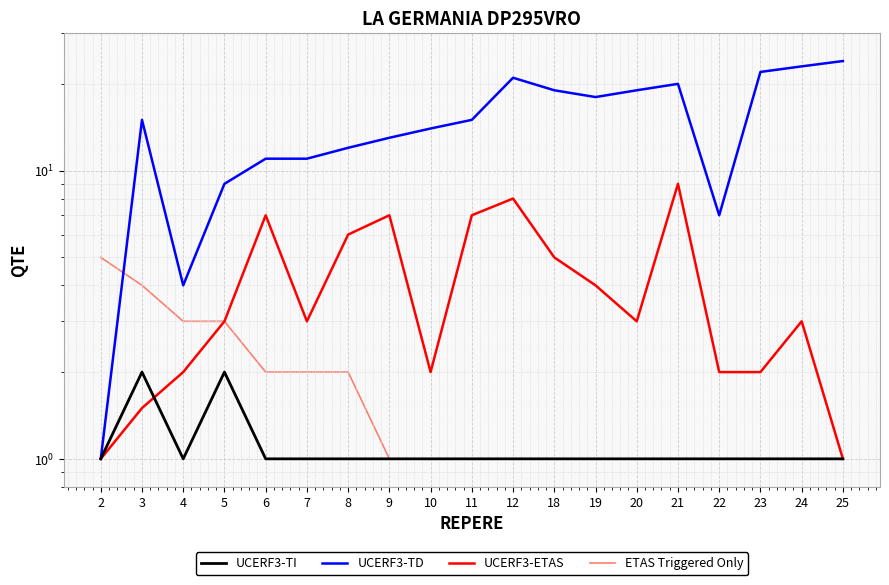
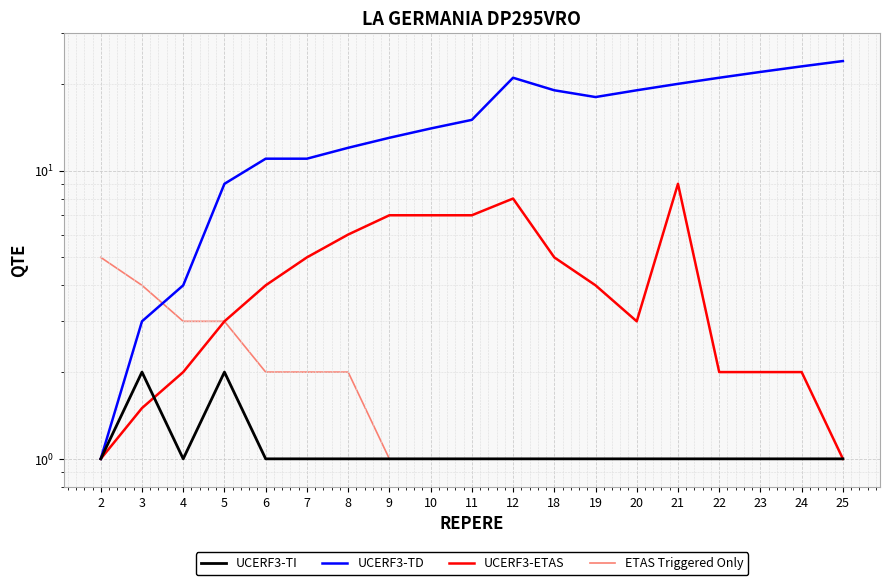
  {
    "UCERF3-TI": {
      "3": 2,
      "4": 1,
      "5": 2,
      "6": 1,
      "7": 1,
      "8": 1
    },
    "UCERF3-TD": {
-     "3": 15,
+     "3": 3,
      "4": 4,
      "5": 9,
      "6": 11,
      "7": 11,
      "8": 12,
      "9": 13,
      "10": 14,
      "11": 15,
      "12": 21,
      "18": 19,
      "19": 18,
      "20": 19,
      "21": 20,
-     "22": 7,
+     "22": 21,
      "23": 22,
      "24": 23,
      "25": 24
    },
    "UCERF3-ETAS": {
      "3": 1.5,
      "4": 2,
-     "6": 7,
-     "7": 3,
+     "6": 4,
+     "7": 5,
      "8": 6,
      "9": 7,
-     "10": 2,
+     "10": 7,
      "11": 7,
      "12": 8,
      "18": 5,
      "19": 4,
      "20": 3,
      "21": 9,
      "22": 2,
      "23": 2,
-     "24": 3
+     "24": 2
    },
    "ETAS Triggered Only": {
      "2": 5,
      "3": 4,
      "4": 3,
      "6": 2,
      "7": 2,
      "8": 2
    }
  }
